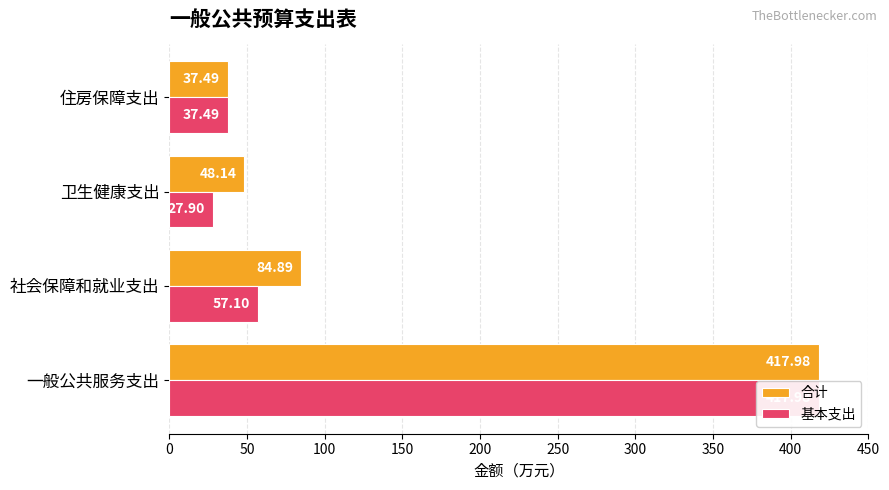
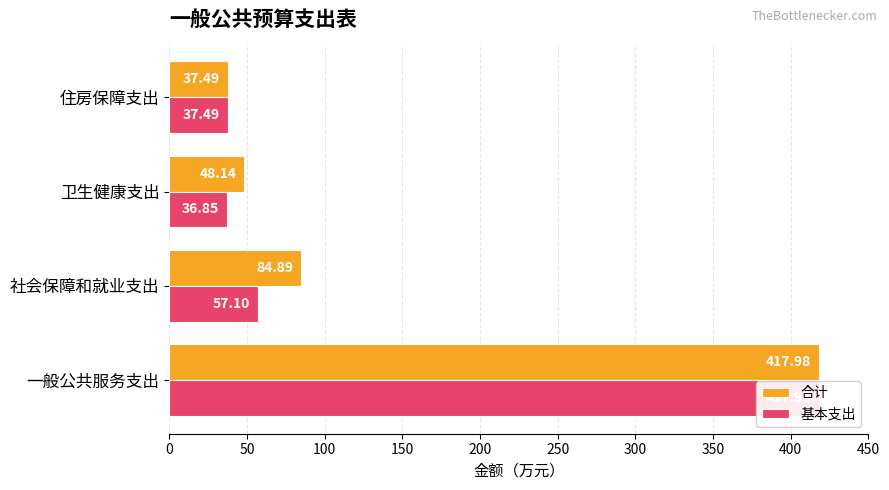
  {
    "合计": {
      "住房保障支出": 37.49,
      "卫生健康支出": 48.14,
      "社会保障和就业支出": 84.89,
      "一般公共服务支出": 417.98
    },
    "基本支出": {
      "住房保障支出": 37.49,
-     "卫生健康支出": 27.90,
+     "卫生健康支出": 36.85,
      "社会保障和就业支出": 57.10
    }
  }
